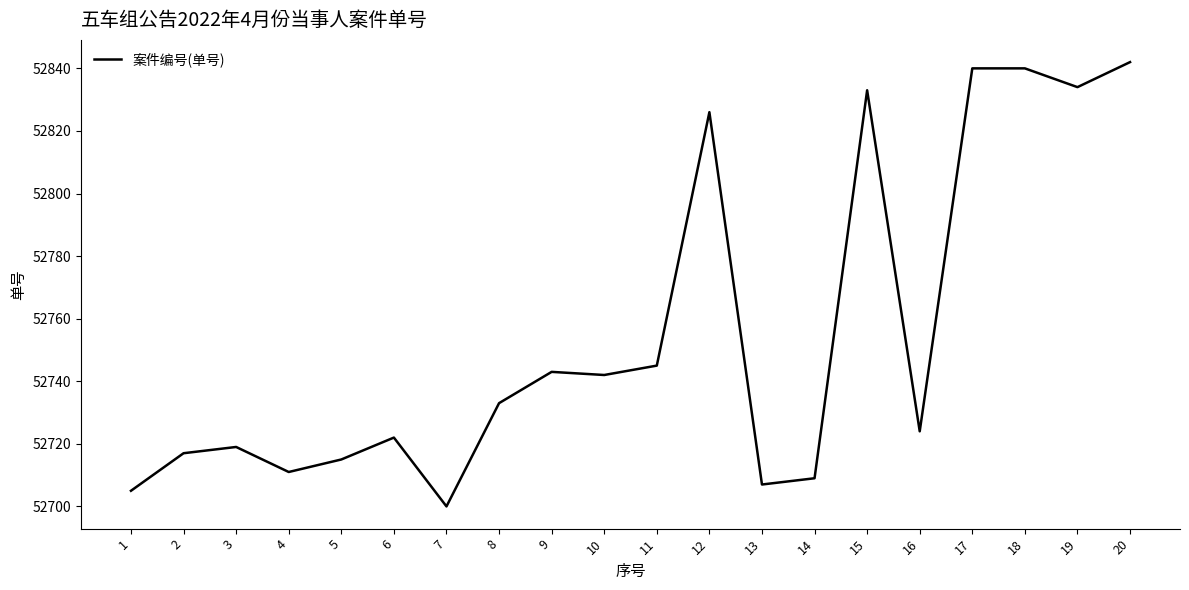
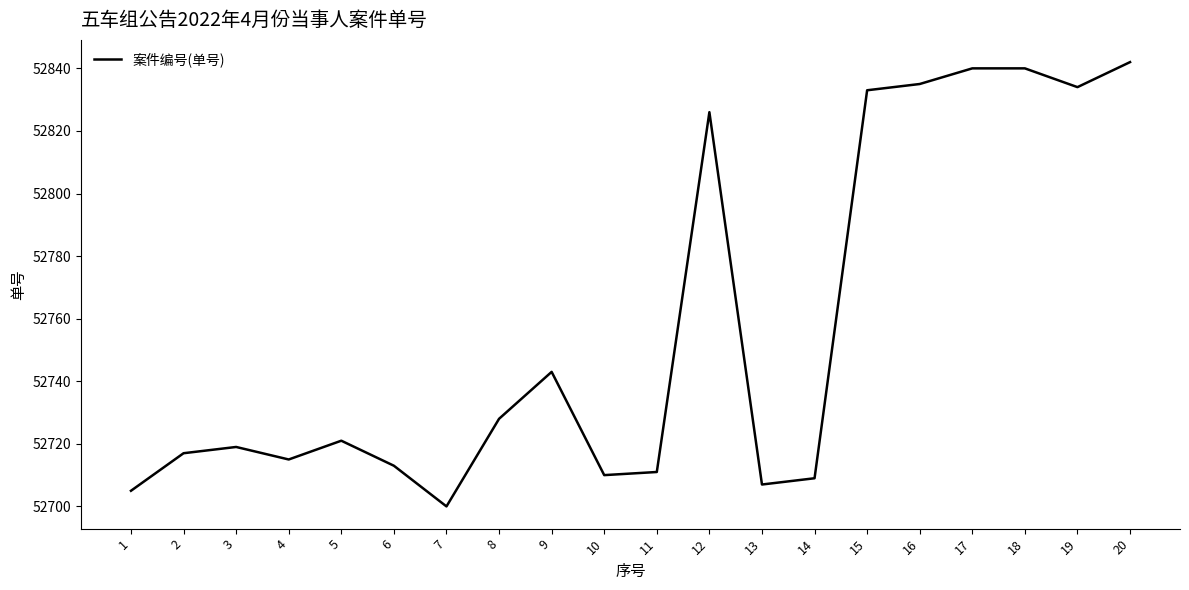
  {
    "1": 52705,
    "2": 52717,
    "3": 52719,
-   "4": 52711,
-   "5": 52715,
-   "6": 52722,
+   "4": 52715,
+   "5": 52721,
+   "6": 52713,
    "7": 52700,
-   "8": 52733,
+   "8": 52728,
    "9": 52743,
-   "10": 52742,
-   "11": 52745,
+   "10": 52710,
+   "11": 52711,
    "12": 52826,
    "13": 52707,
    "14": 52709,
    "15": 52833,
-   "16": 52724,
+   "16": 52835,
    "17": 52840,
    "18": 52840,
    "19": 52834,
    "20": 52842
  }
